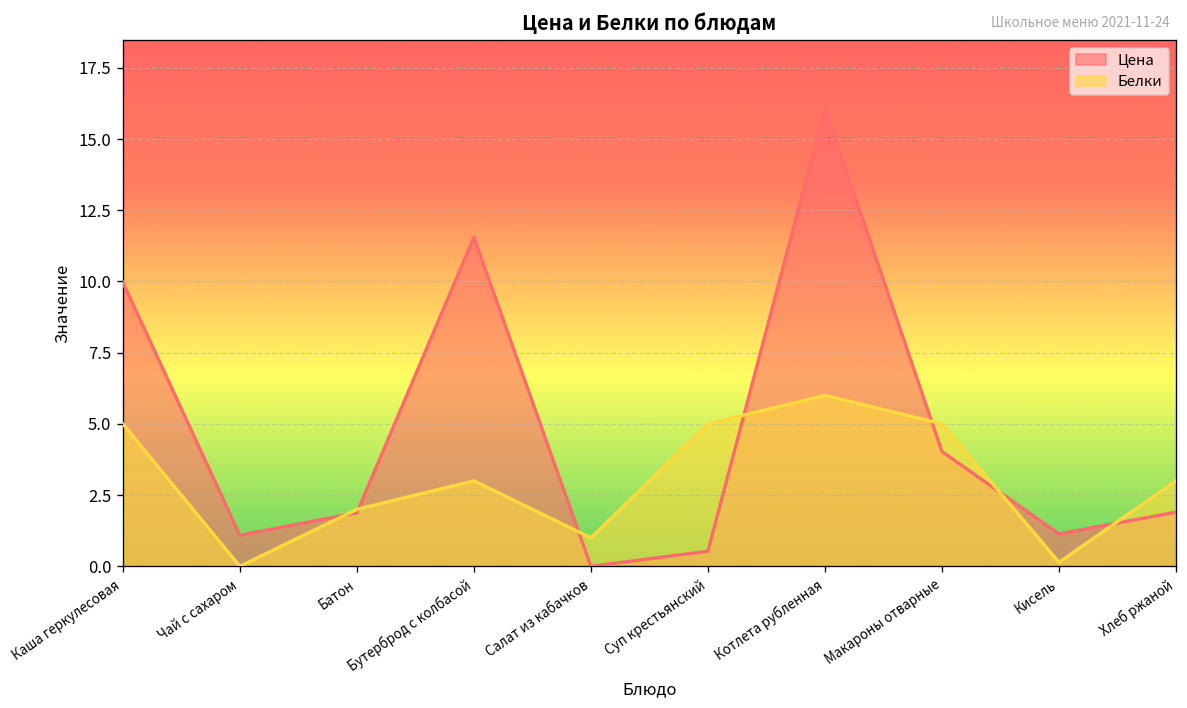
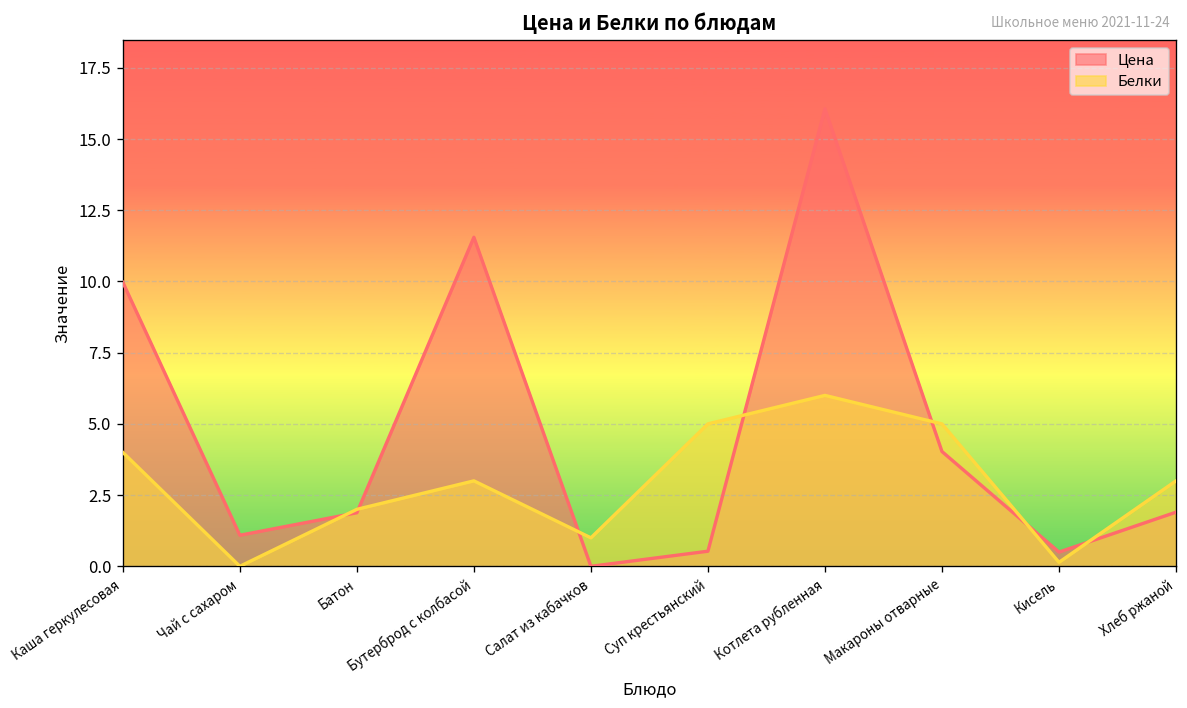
  {
    "Цена": {
      "Каша геркулесовая": 10.0,
      "Чай с сахаром": 1.1,
      "Батон": 1.9,
      "Бутерброд с колбасой": 11.6,
      "Салат из кабачков": 0.0,
      "Суп крестьянский": 0.5,
      "Котлета рубленная": 16.1,
      "Макароны отварные": 4.0,
-     "Кисель": 1.1,
+     "Кисель": 0.5,
      "Хлеб ржаной": 1.9
    },
    "Белки": {
-     "Каша геркулесовая": 5,
+     "Каша геркулесовая": 4,
      "Чай с сахаром": 0,
      "Батон": 2,
      "Бутерброд с колбасой": 3,
      "Салат из кабачков": 1,
      "Суп крестьянский": 5,
      "Котлета рубленная": 6,
      "Макароны отварные": 5,
      "Кисель": 0.1,
      "Хлеб ржаной": 3
    }
  }
